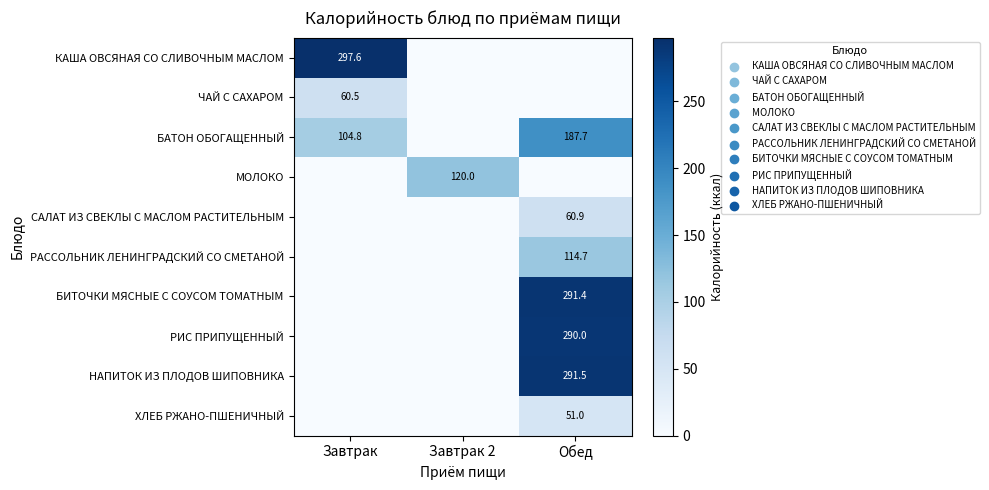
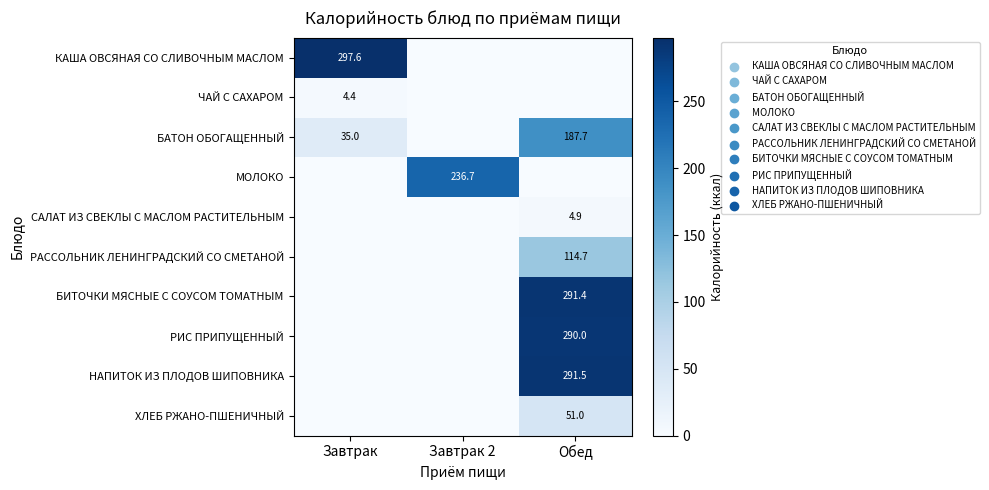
  {
    "КАША ОВСЯНАЯ СО СЛИВОЧНЫМ МАСЛОМ": {
      "Завтрак": 297.6
    },
    "ЧАЙ С САХАРОМ": {
-     "Завтрак": 60.5
+     "Завтрак": 4.4
    },
    "БАТОН ОБОГАЩЕННЫЙ": {
-     "Завтрак": 104.8,
+     "Завтрак": 35.0,
      "Обед": 187.7
    },
    "МОЛОКО": {
-     "Завтрак 2": 120.0
+     "Завтрак 2": 236.7
    },
    "САЛАТ ИЗ СВЕКЛЫ С МАСЛОМ РАСТИТЕЛЬНЫМ": {
-     "Обед": 60.9
+     "Обед": 4.9
    },
    "РАССОЛЬНИК ЛЕНИНГРАДСКИЙ СО СМЕТАНОЙ": {
      "Обед": 114.7
    },
    "БИТОЧКИ МЯСНЫЕ С СОУСОМ ТОМАТНЫМ": {
      "Обед": 291.4
    },
    "РИС ПРИПУЩЕННЫЙ": {
      "Обед": 290.0
    },
    "НАПИТОК ИЗ ПЛОДОВ ШИПОВНИКА": {
      "Обед": 291.5
    },
    "ХЛЕБ РЖАНО-ПШЕНИЧНЫЙ": {
      "Обед": 51.0
    }
  }
